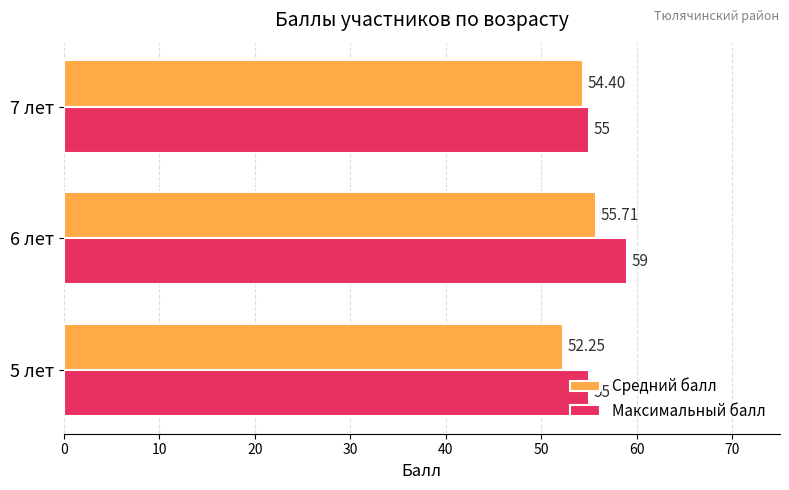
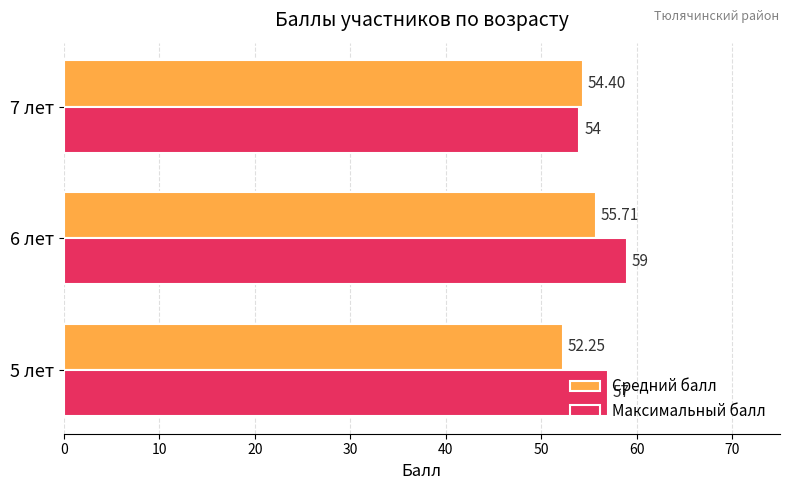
  {
    "Средний балл": {
      "7 лет": 54.40,
      "6 лет": 55.71,
      "5 лет": 52.25
    },
    "Максимальный балл": {
-     "7 лет": 55,
+     "7 лет": 54,
      "6 лет": 59,
-     "5 лет": 55
+     "5 лет": 57
    }
  }
